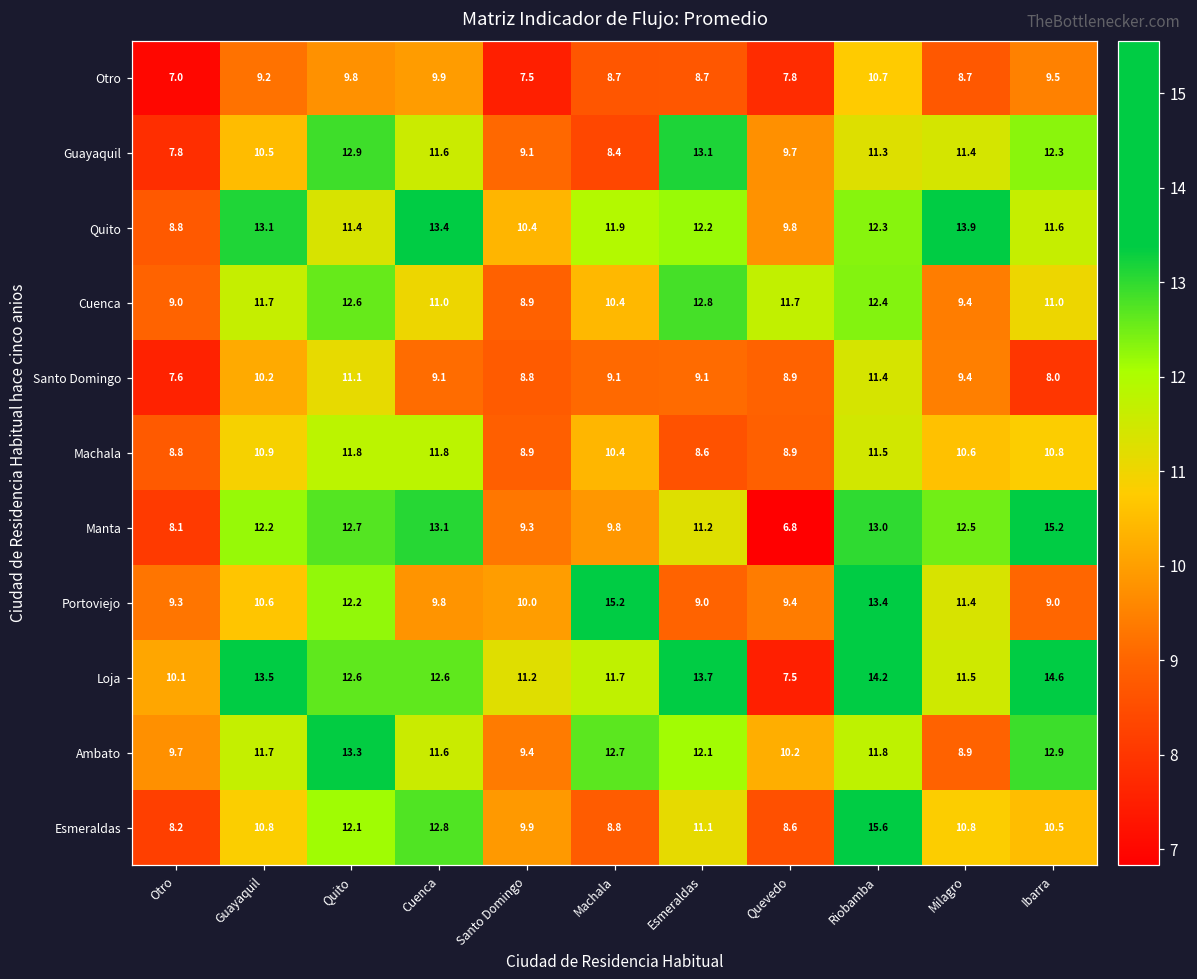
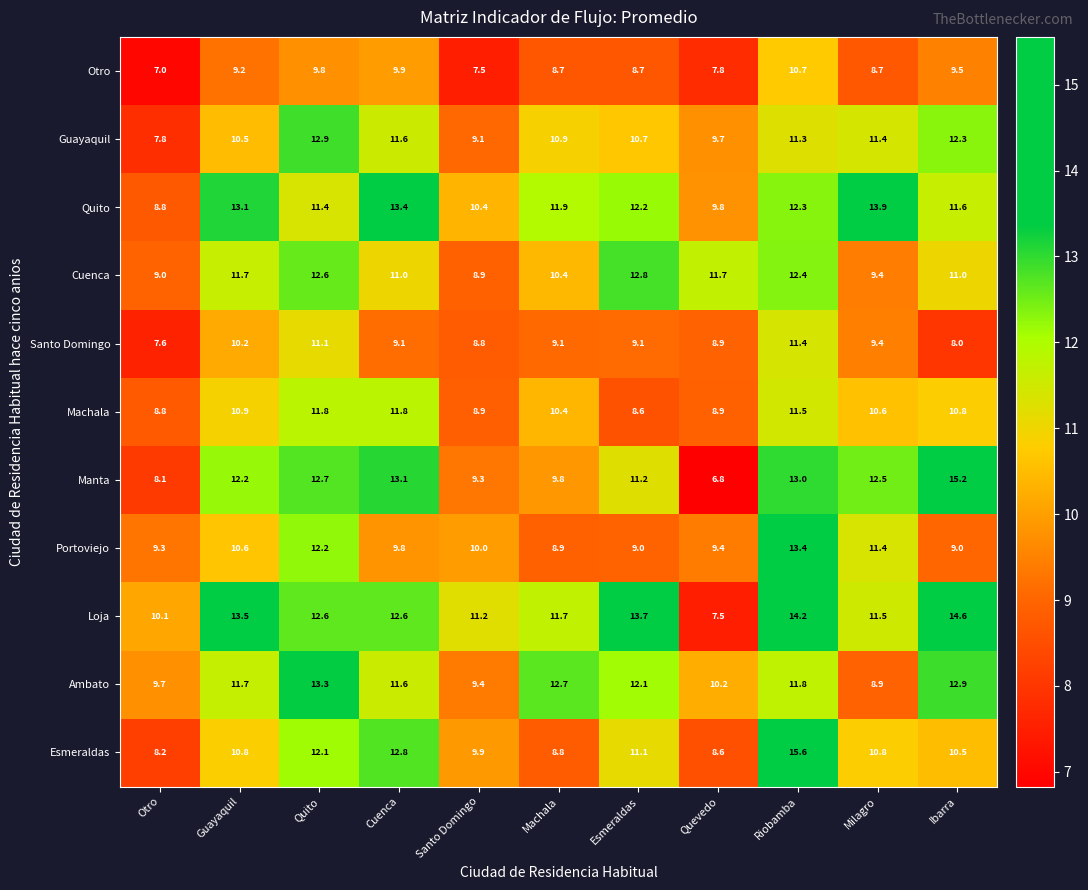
  {
    "Otro": {
      "Otro": 7.0,
      "Guayaquil": 9.2,
      "Quito": 9.8,
      "Cuenca": 9.9,
      "Santo Domingo": 7.5,
      "Machala": 8.7,
      "Esmeraldas": 8.7,
      "Quevedo": 7.8,
      "Riobamba": 10.7,
      "Milagro": 8.7,
      "Ibarra": 9.5
    },
    "Guayaquil": {
      "Otro": 7.8,
      "Guayaquil": 10.5,
      "Quito": 12.9,
      "Cuenca": 11.6,
      "Santo Domingo": 9.1,
-     "Machala": 8.4,
-     "Esmeraldas": 13.1,
+     "Machala": 10.9,
+     "Esmeraldas": 10.7,
      "Quevedo": 9.7,
      "Riobamba": 11.3,
      "Milagro": 11.4,
      "Ibarra": 12.3
    },
    "Quito": {
      "Otro": 8.8,
      "Guayaquil": 13.1,
      "Quito": 11.4,
      "Cuenca": 13.4,
      "Santo Domingo": 10.4,
      "Machala": 11.9,
      "Esmeraldas": 12.2,
      "Quevedo": 9.8,
      "Riobamba": 12.3,
      "Milagro": 13.9,
      "Ibarra": 11.6
    },
    "Cuenca": {
      "Otro": 9.0,
      "Guayaquil": 11.7,
      "Quito": 12.6,
      "Cuenca": 11.0,
      "Santo Domingo": 8.9,
      "Machala": 10.4,
      "Esmeraldas": 12.8,
      "Quevedo": 11.7,
      "Riobamba": 12.4,
      "Milagro": 9.4,
      "Ibarra": 11.0
    },
    "Santo Domingo": {
      "Otro": 7.6,
      "Guayaquil": 10.2,
      "Quito": 11.1,
      "Cuenca": 9.1,
      "Santo Domingo": 8.8,
      "Machala": 9.1,
      "Esmeraldas": 9.1,
      "Quevedo": 8.9,
      "Riobamba": 11.4,
      "Milagro": 9.4,
      "Ibarra": 8.0
    },
    "Machala": {
      "Otro": 8.8,
      "Guayaquil": 10.9,
      "Quito": 11.8,
      "Cuenca": 11.8,
      "Santo Domingo": 8.9,
      "Machala": 10.4,
      "Esmeraldas": 8.6,
      "Quevedo": 8.9,
      "Riobamba": 11.5,
      "Milagro": 10.6,
      "Ibarra": 10.8
    },
    "Manta": {
      "Otro": 8.1,
      "Guayaquil": 12.2,
      "Quito": 12.7,
      "Cuenca": 13.1,
      "Santo Domingo": 9.3,
      "Machala": 9.8,
      "Esmeraldas": 11.2,
      "Quevedo": 6.8,
      "Riobamba": 13.0,
      "Milagro": 12.5,
      "Ibarra": 15.2
    },
    "Portoviejo": {
      "Otro": 9.3,
      "Guayaquil": 10.6,
      "Quito": 12.2,
      "Cuenca": 9.8,
      "Santo Domingo": 10.0,
-     "Machala": 15.2,
+     "Machala": 8.9,
      "Esmeraldas": 9.0,
      "Quevedo": 9.4,
      "Riobamba": 13.4,
      "Milagro": 11.4,
      "Ibarra": 9.0
    },
    "Loja": {
      "Otro": 10.1,
      "Guayaquil": 13.5,
      "Quito": 12.6,
      "Cuenca": 12.6,
      "Santo Domingo": 11.2,
      "Machala": 11.7,
      "Esmeraldas": 13.7,
      "Quevedo": 7.5,
      "Riobamba": 14.2,
      "Milagro": 11.5,
      "Ibarra": 14.6
    },
    "Ambato": {
      "Otro": 9.7,
      "Guayaquil": 11.7,
      "Quito": 13.3,
      "Cuenca": 11.6,
      "Santo Domingo": 9.4,
      "Machala": 12.7,
      "Esmeraldas": 12.1,
      "Quevedo": 10.2,
      "Riobamba": 11.8,
      "Milagro": 8.9,
      "Ibarra": 12.9
    },
    "Esmeraldas": {
      "Otro": 8.2,
      "Guayaquil": 10.8,
      "Quito": 12.1,
      "Cuenca": 12.8,
      "Santo Domingo": 9.9,
      "Machala": 8.8,
      "Esmeraldas": 11.1,
      "Quevedo": 8.6,
      "Riobamba": 15.6,
      "Milagro": 10.8,
      "Ibarra": 10.5
    }
  }
